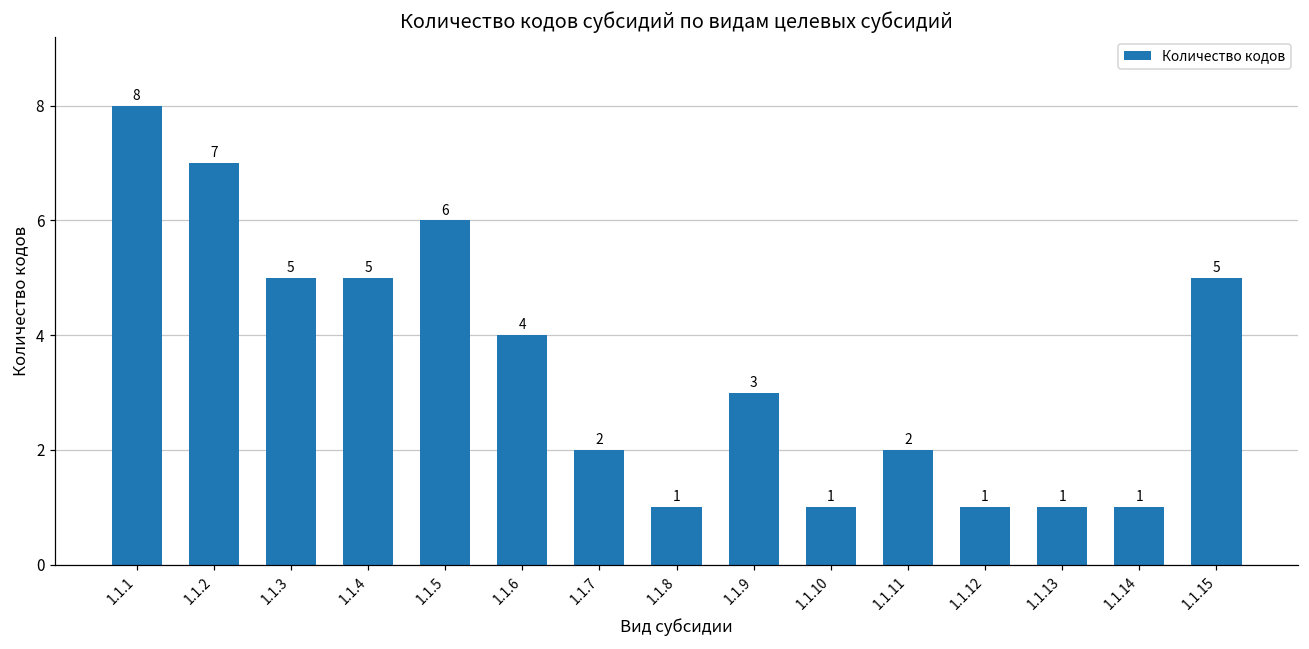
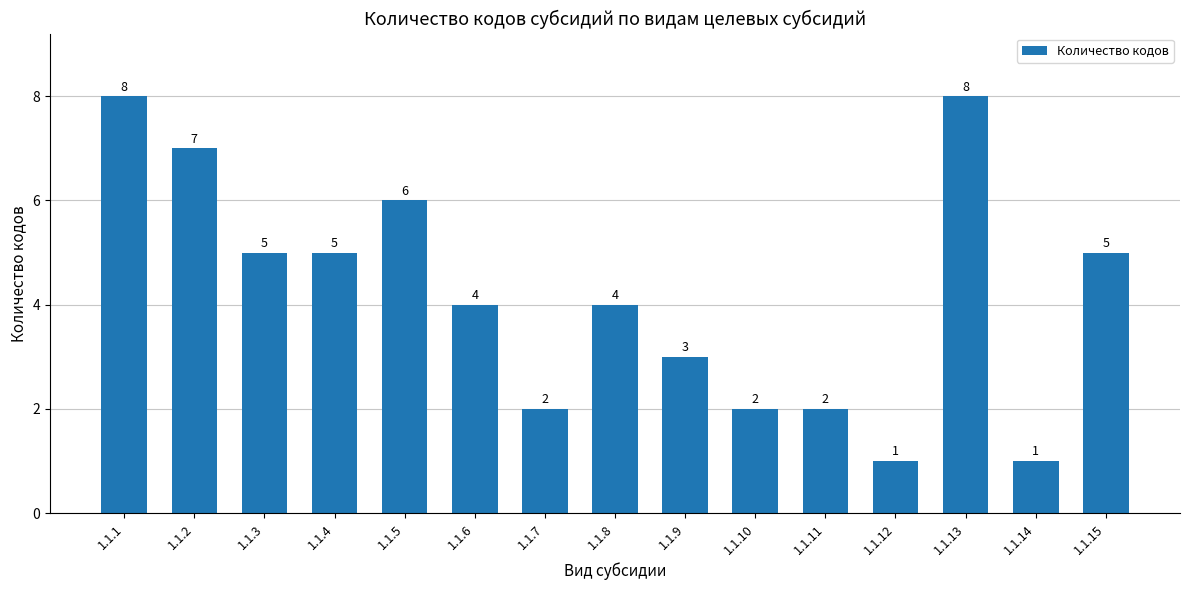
  {
    "1.1.1": 8,
    "1.1.2": 7,
    "1.1.3": 5,
    "1.1.4": 5,
    "1.1.5": 6,
    "1.1.6": 4,
    "1.1.7": 2,
-   "1.1.8": 1,
+   "1.1.8": 4,
    "1.1.9": 3,
-   "1.1.10": 1,
+   "1.1.10": 2,
    "1.1.11": 2,
    "1.1.12": 1,
-   "1.1.13": 1,
+   "1.1.13": 8,
    "1.1.14": 1,
    "1.1.15": 5
  }
